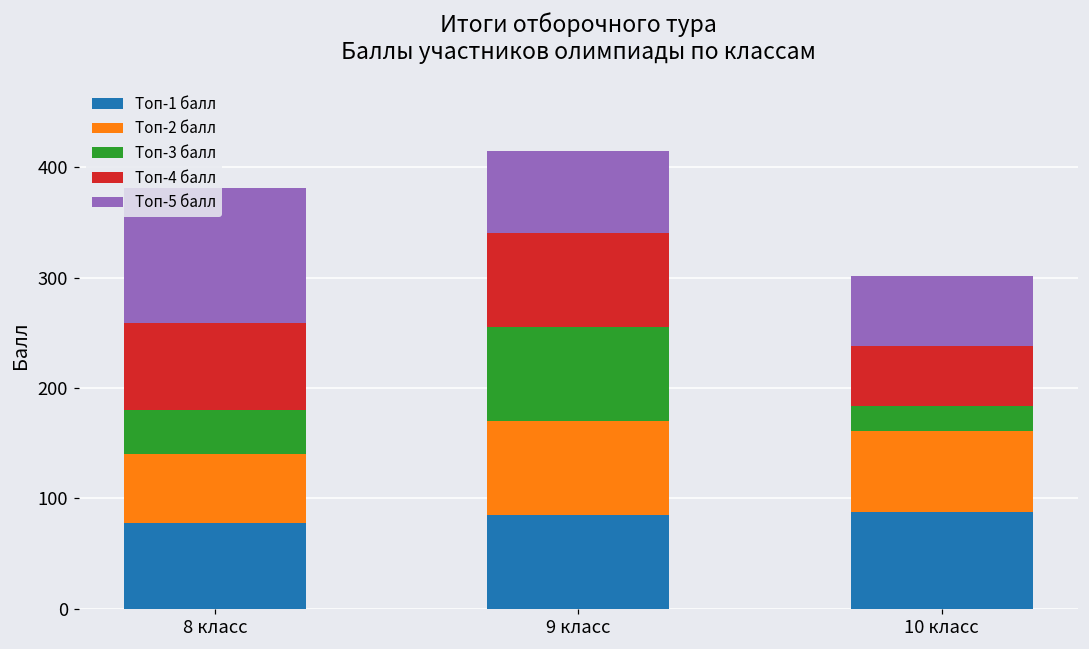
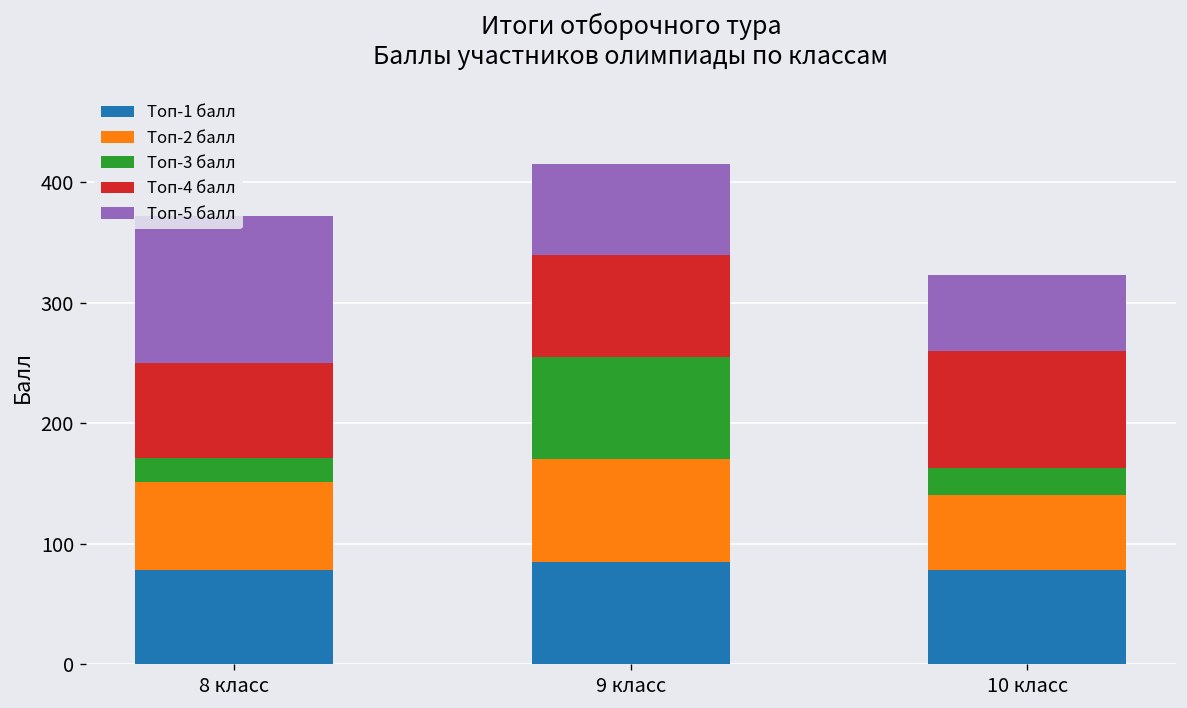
  {
    "Топ-1 балл": {
      "8 класс": 78,
      "9 класс": 85,
-     "10 класс": 88
+     "10 класс": 78
    },
    "Топ-2 балл": {
-     "8 класс": 62,
+     "8 класс": 73,
      "9 класс": 85,
-     "10 класс": 73
+     "10 класс": 62
    },
    "Топ-3 балл": {
-     "8 класс": 40,
+     "8 класс": 20,
      "9 класс": 85,
      "10 класс": 23
    },
    "Топ-4 балл": {
      "8 класс": 79,
      "9 класс": 85,
-     "10 класс": 54
+     "10 класс": 97
    },
    "Топ-5 балл": {
      "9 класс": 75,
      "10 класс": 63
    }
  }
